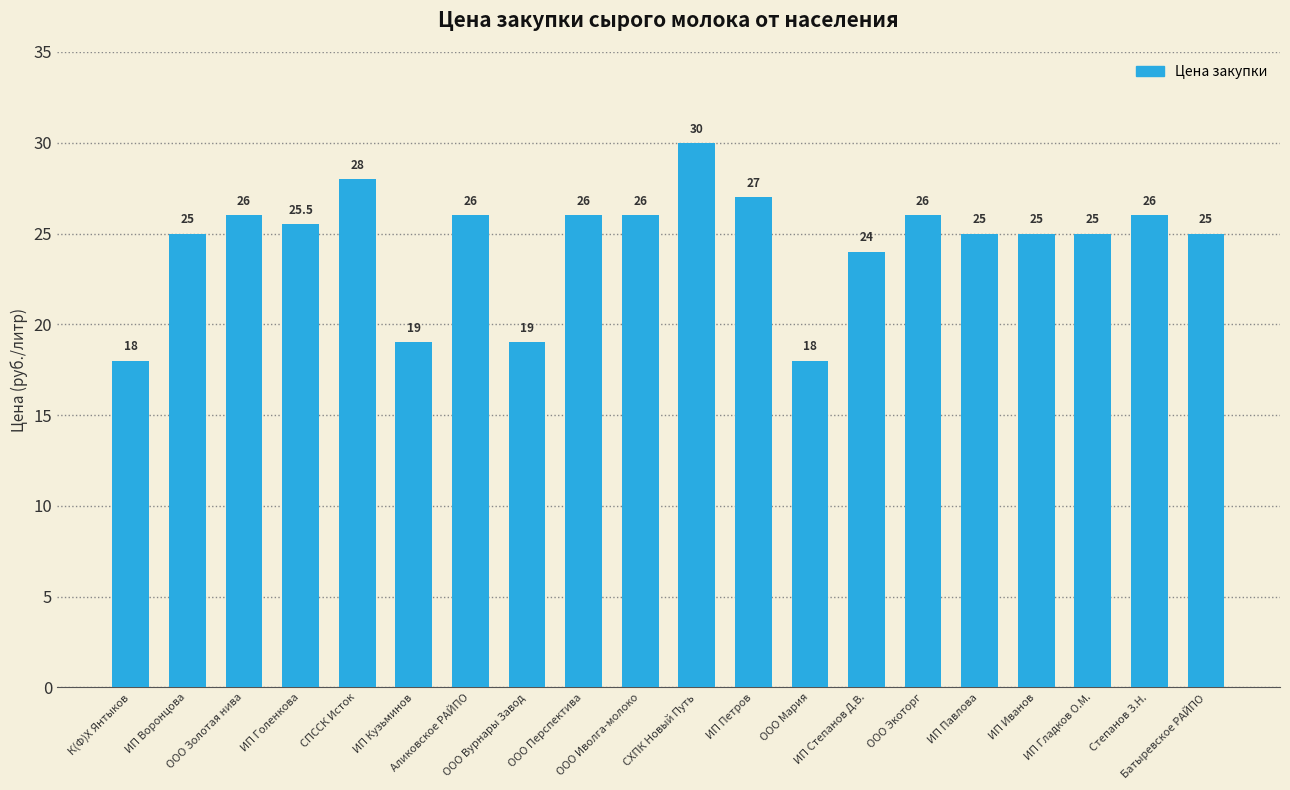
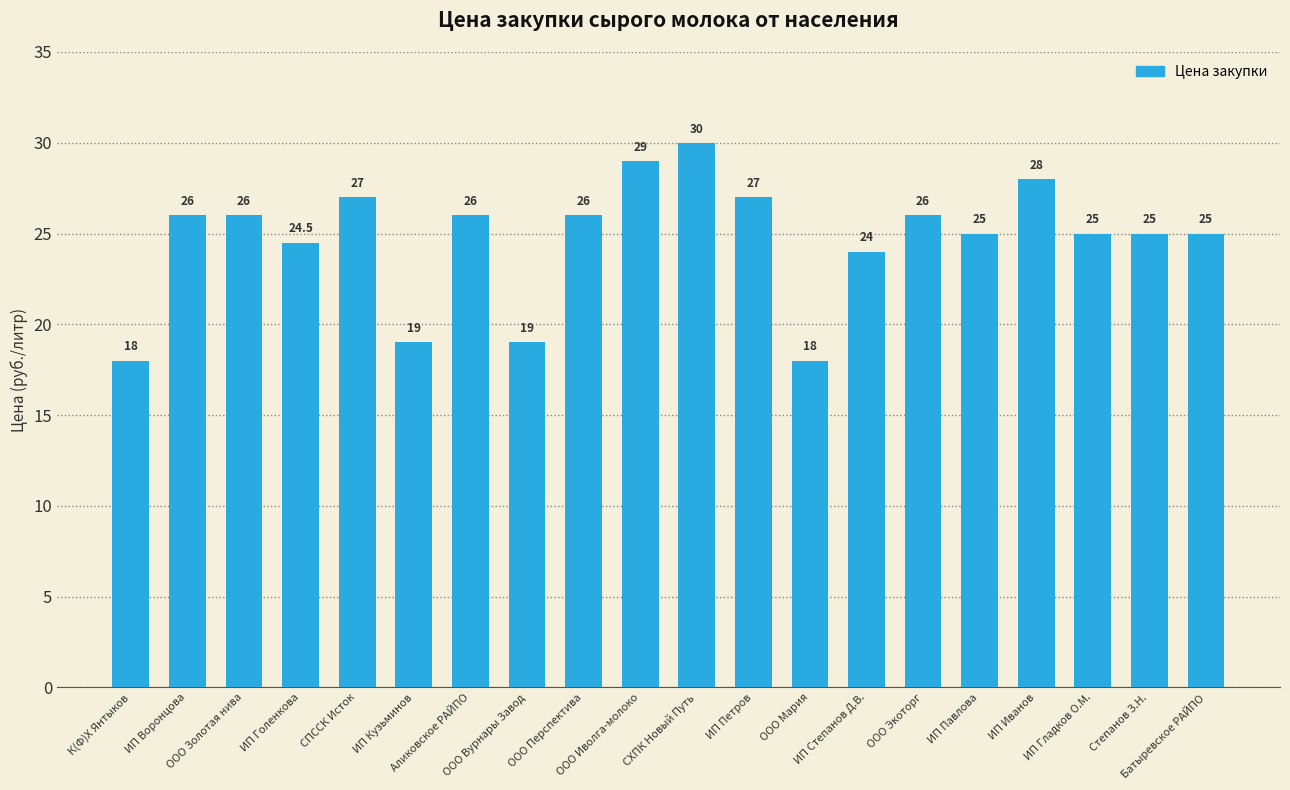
  {
    "К(Ф)Х Янтыков": 18,
-   "ИП Воронцова": 25,
+   "ИП Воронцова": 26,
    "ООО Золотая нива": 26,
-   "ИП Голенкова": 25.5,
-   "СПССК Исток": 28,
+   "ИП Голенкова": 24.5,
+   "СПССК Исток": 27,
    "ИП Кузьминов": 19,
    "Аликовское РАЙПО": 26,
    "ООО Вурнары Завод": 19,
    "ООО Перспектива": 26,
-   "ООО Иволга-молоко": 26,
+   "ООО Иволга-молоко": 29,
    "СХПК Новый Путь": 30,
    "ИП Петров": 27,
    "ООО Мария": 18,
    "ИП Степанов Д.В.": 24,
    "ООО Экоторг": 26,
    "ИП Павлова": 25,
-   "ИП Иванов": 25,
+   "ИП Иванов": 28,
    "ИП Гладков О.М.": 25,
-   "Степанов З.Н.": 26,
+   "Степанов З.Н.": 25,
    "Батыревское РАЙПО": 25
  }
